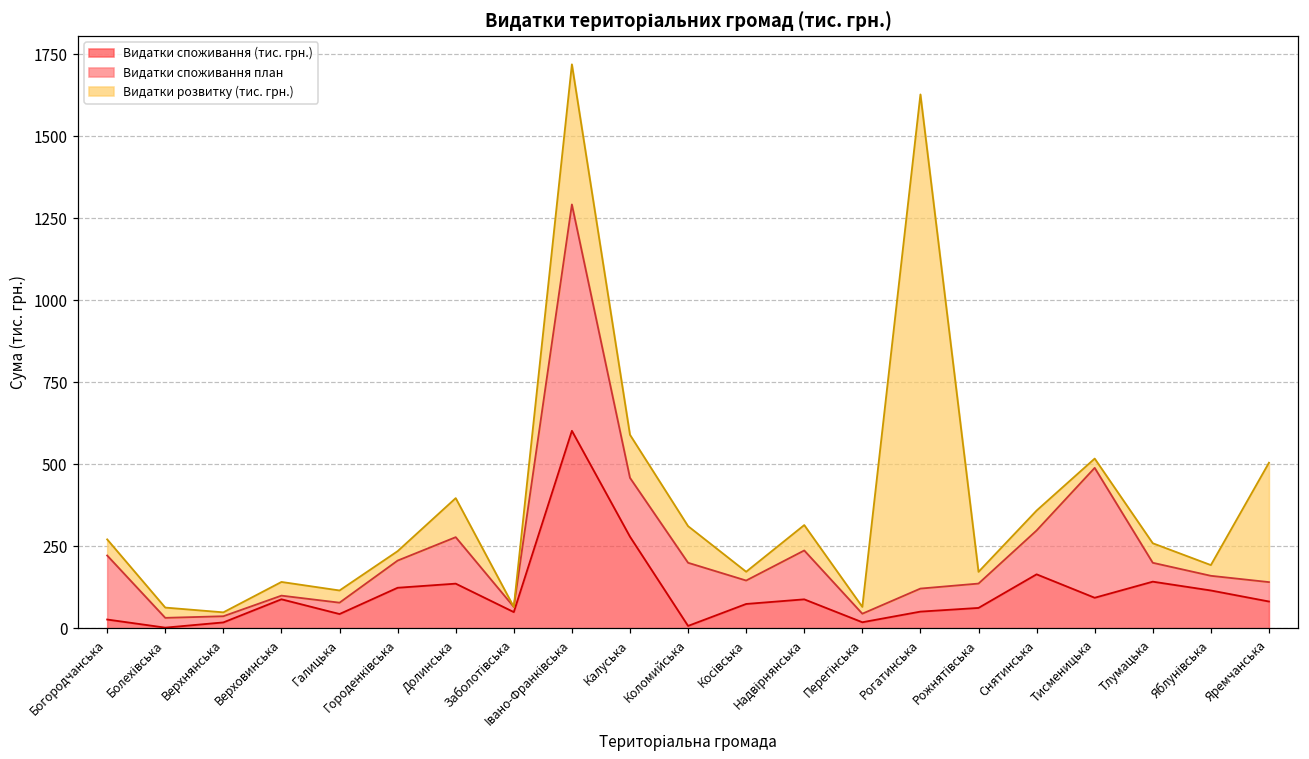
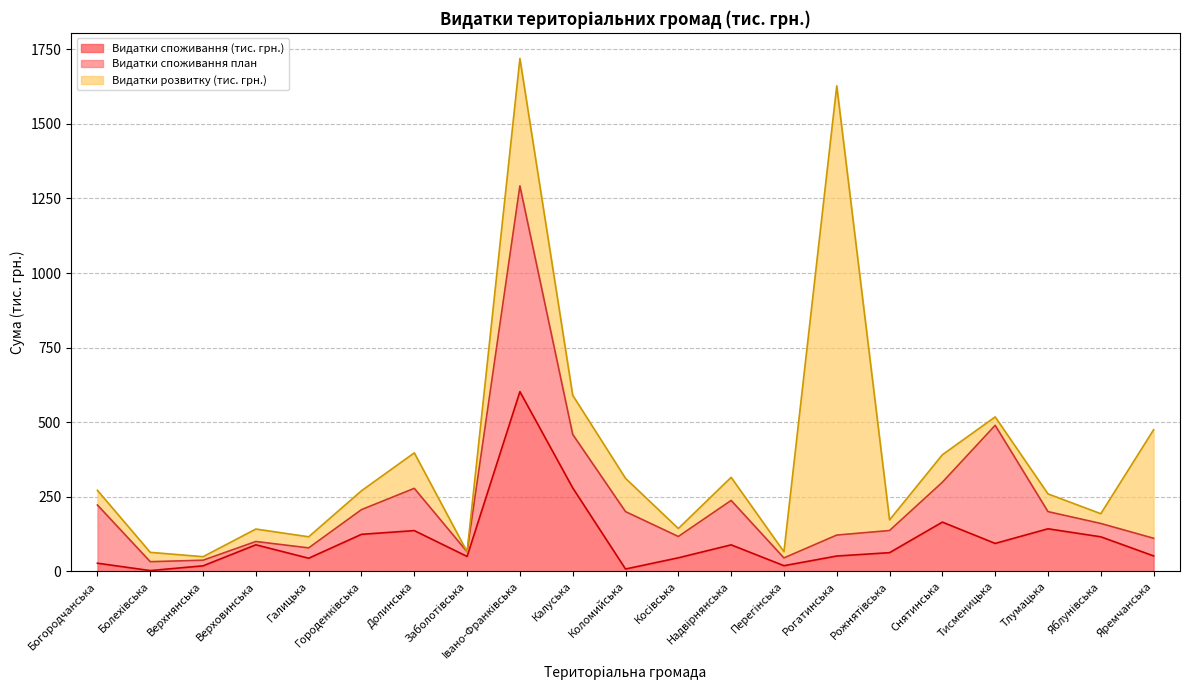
  {
    "Видатки споживання (тис. грн.)": {
      "Богородчанська": 30,
      "Болехівська": 0,
      "Верхнянська": 20,
      "Верховинська": 90,
      "Галицька": 40,
      "Городенківська": 120,
      "Долинська": 140,
      "Заболотівська": 50,
      "Івано-Франківська": 600,
      "Калуська": 280,
      "Коломийська": 10,
-     "Косівська": 70,
+     "Косівська": 50,
      "Надвірнянська": 90,
      "Перегінська": 20,
      "Рогатинська": 50,
      "Рожнятівська": 60,
      "Снятинська": 170,
      "Тисменицька": 90,
      "Тлумацька": 140,
      "Яблунівська": 120,
-     "Яремчанська": 80
+     "Яремчанська": 50
    },
    "Видатки споживання план": {
      "Богородчанська": 200,
      "Болехівська": 30,
      "Верхнянська": 20,
      "Верховинська": 10,
      "Галицька": 30,
      "Городенківська": 80,
      "Долинська": 140,
      "Івано-Франківська": 690,
      "Калуська": 180,
      "Коломийська": 190,
      "Косівська": 70,
      "Надвірнянська": 150,
      "Перегінська": 30,
      "Рогатинська": 70,
      "Рожнятівська": 70,
      "Снятинська": 130,
      "Тисменицька": 400,
      "Тлумацька": 60,
      "Яблунівська": 40,
      "Яремчанська": 60
    },
    "Видатки розвитку (тис. грн.)": {
      "Богородчанська": 50,
      "Болехівська": 30,
      "Верхнянська": 10,
      "Верховинська": 40,
      "Галицька": 40,
-     "Городенківська": 30,
+     "Городенківська": 60,
      "Долинська": 120,
      "Івано-Франківська": 430,
      "Калуська": 130,
      "Коломийська": 110,
      "Косівська": 30,
      "Надвірнянська": 80,
      "Перегінська": 20,
      "Рогатинська": 1510,
      "Рожнятівська": 40,
-     "Снятинська": 60,
+     "Снятинська": 90,
      "Тисменицька": 30,
      "Тлумацька": 60,
      "Яблунівська": 30,
      "Яремчанська": 360
    }
  }
